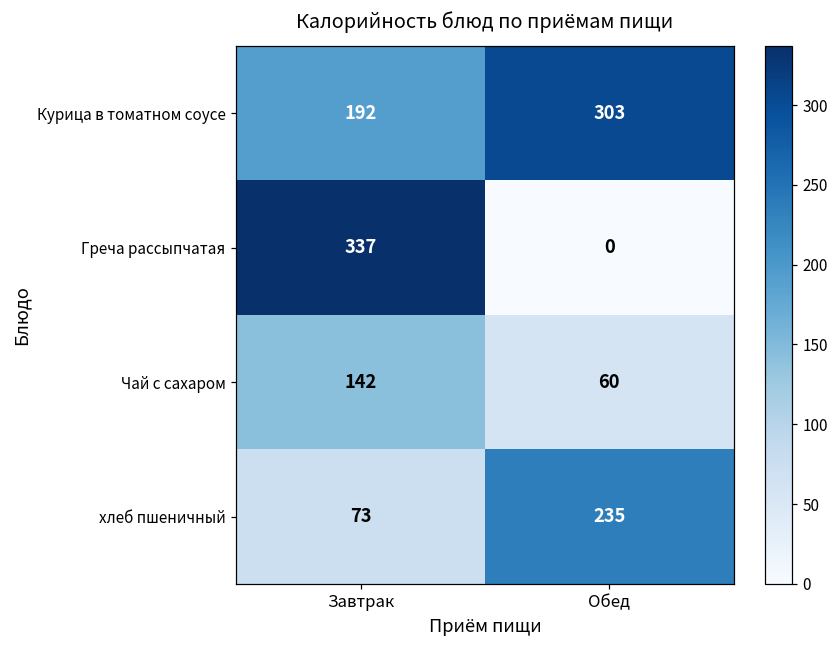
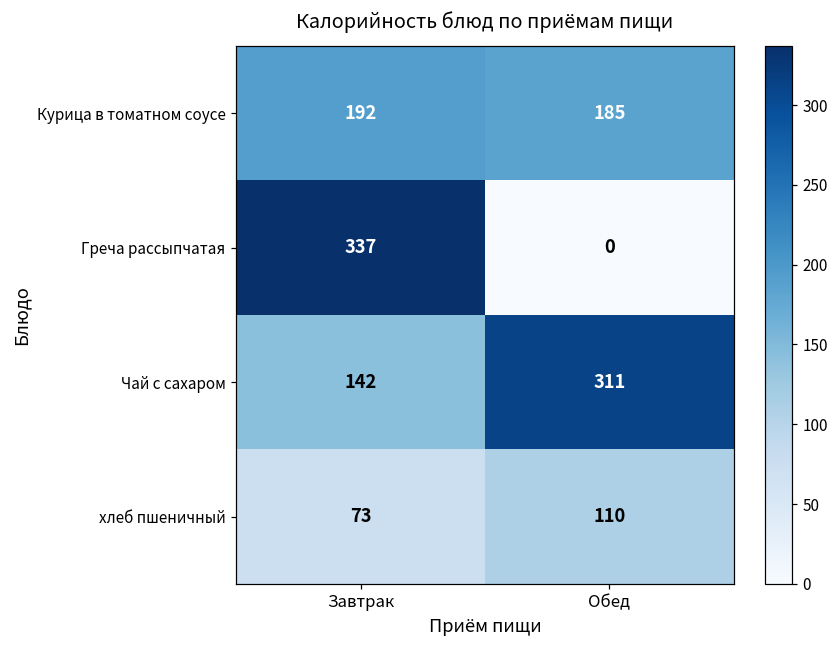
  {
    "Курица в томатном соусе": {
      "Завтрак": 192,
-     "Обед": 303
+     "Обед": 185
    },
    "Греча рассыпчатая": {
      "Завтрак": 337,
      "Обед": 0
    },
    "Чай с сахаром": {
      "Завтрак": 142,
-     "Обед": 60
+     "Обед": 311
    },
    "хлеб пшеничный": {
      "Завтрак": 73,
-     "Обед": 235
+     "Обед": 110
    }
  }
